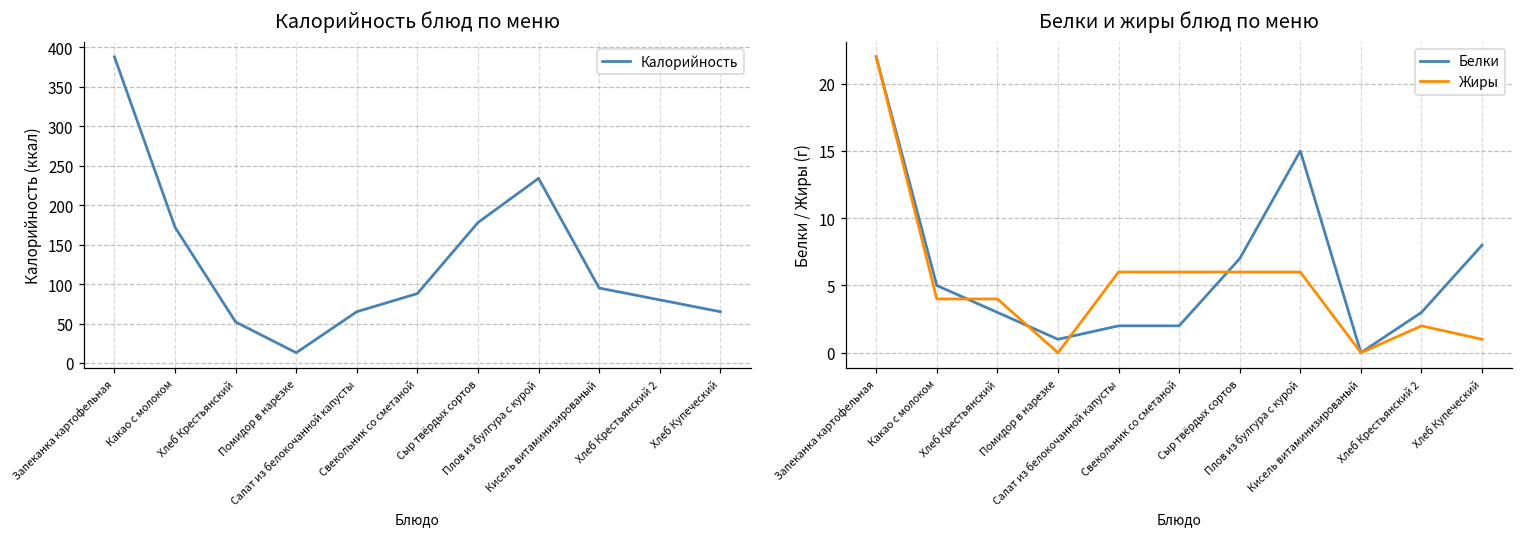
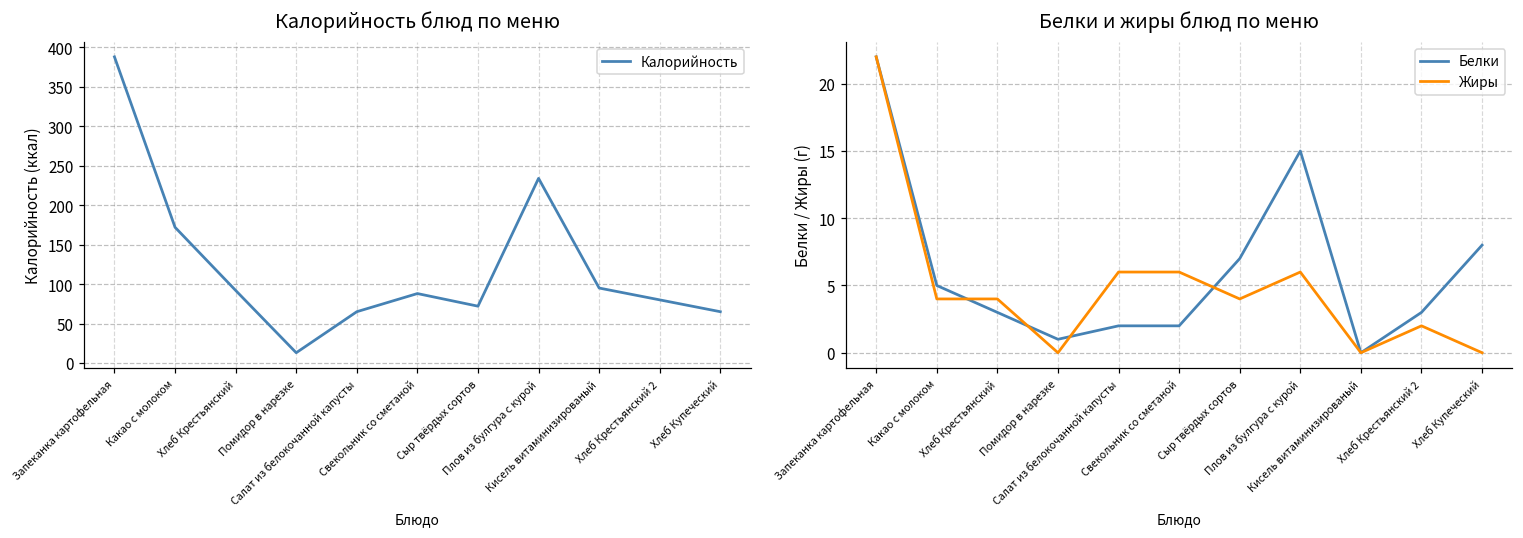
  {
    "Калорийность блюд по меню": {
      "Запеканка картофельная": 390,
      "Какао с молоком": 170,
-     "Хлеб Крестьянский": 50,
+     "Хлеб Крестьянский": 90,
      "Помидор в нарезке": 10,
      "Салат из белокочанной капусты": 70,
      "Свекольник со сметаной": 90,
-     "Сыр твёрдых сортов": 180,
+     "Сыр твёрдых сортов": 70,
      "Плов из булгура с курой": 230,
      "Кисель витаминизированый": 100,
      "Хлеб Крестьянский 2": 80,
      "Хлеб Купеческий": 70
    },
    "Белки и жиры блюд по меню": {
      "Белки": {
        "Какао с молоком": 5,
        "Хлеб Крестьянский": 3,
        "Помидор в нарезке": 1,
        "Салат из белокочанной капусты": 2,
        "Свекольник со сметаной": 2,
        "Сыр твёрдых сортов": 7,
        "Плов из булгура с курой": 15,
        "Хлеб Крестьянский 2": 3,
        "Хлеб Купеческий": 8
      },
      "Жиры": {
        "Какао с молоком": 4,
        "Хлеб Крестьянский": 4,
        "Помидор в нарезке": 0,
        "Салат из белокочанной капусты": 6,
        "Свекольник со сметаной": 6,
-       "Сыр твёрдых сортов": 6,
+       "Сыр твёрдых сортов": 4,
        "Плов из булгура с курой": 6,
        "Хлеб Крестьянский 2": 2,
-       "Хлеб Купеческий": 1
+       "Хлеб Купеческий": 0
      }
    }
  }
